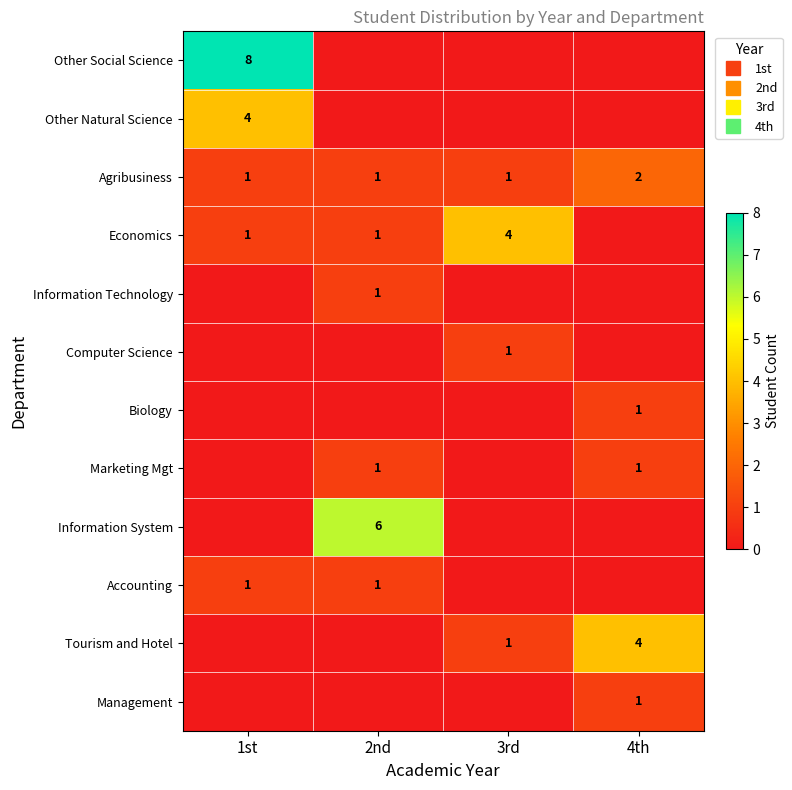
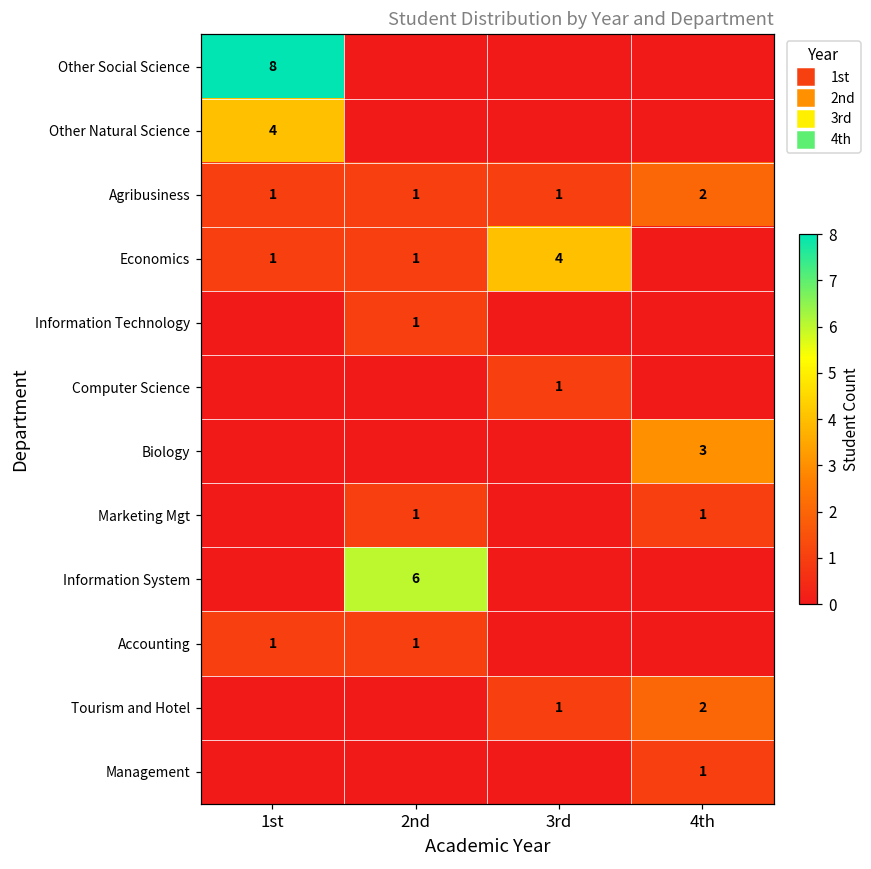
  {
    "Other Social Science": {
      "1st": 8
    },
    "Other Natural Science": {
      "1st": 4
    },
    "Agribusiness": {
      "1st": 1,
      "2nd": 1,
      "3rd": 1,
      "4th": 2
    },
    "Economics": {
      "1st": 1,
      "2nd": 1,
      "3rd": 4
    },
    "Information Technology": {
      "2nd": 1
    },
    "Computer Science": {
      "3rd": 1
    },
    "Biology": {
-     "4th": 1
+     "4th": 3
    },
    "Marketing Mgt": {
      "2nd": 1,
      "4th": 1
    },
    "Information System": {
      "2nd": 6
    },
    "Accounting": {
      "1st": 1,
      "2nd": 1
    },
    "Tourism and Hotel": {
      "3rd": 1,
-     "4th": 4
+     "4th": 2
    },
    "Management": {
      "4th": 1
    }
  }
